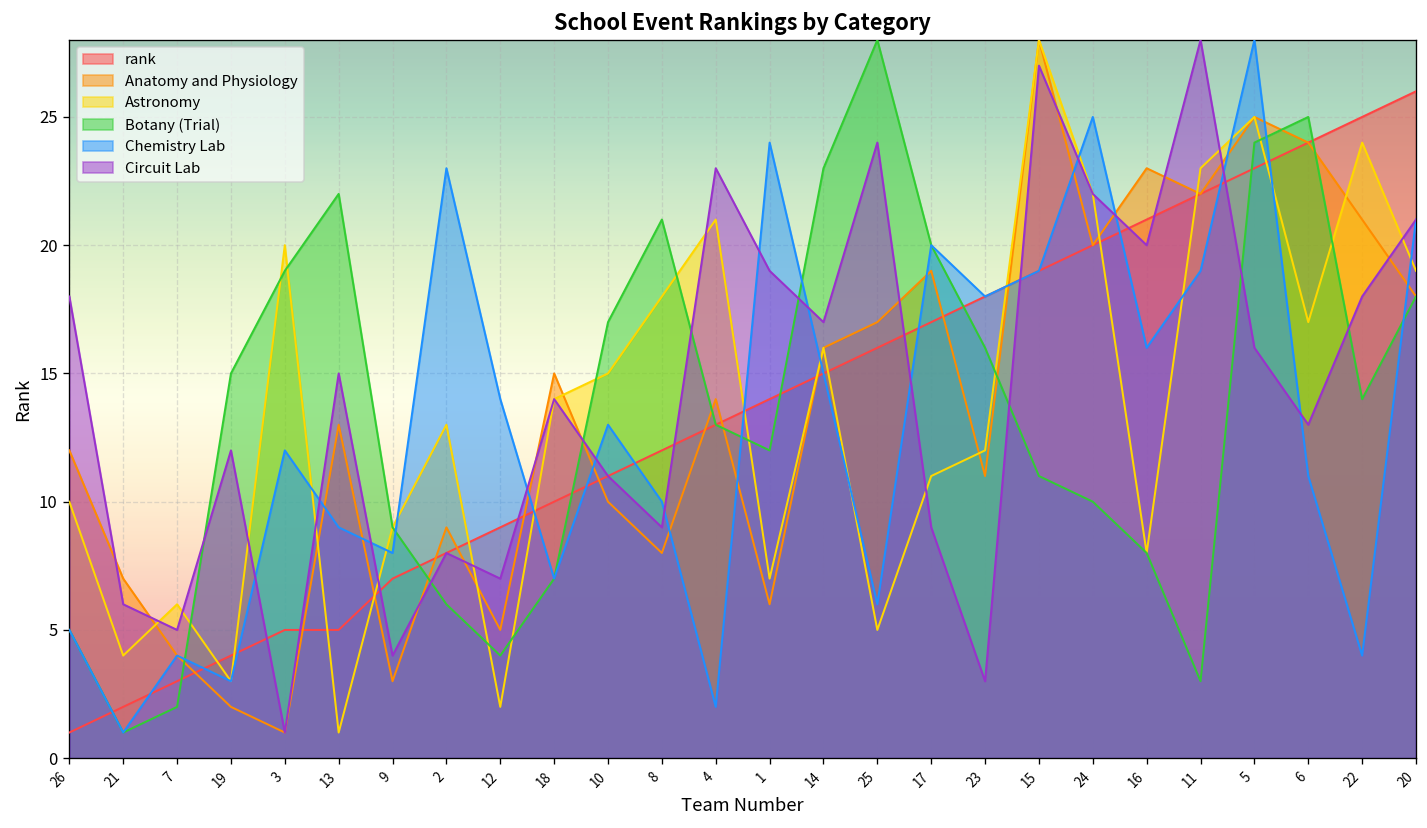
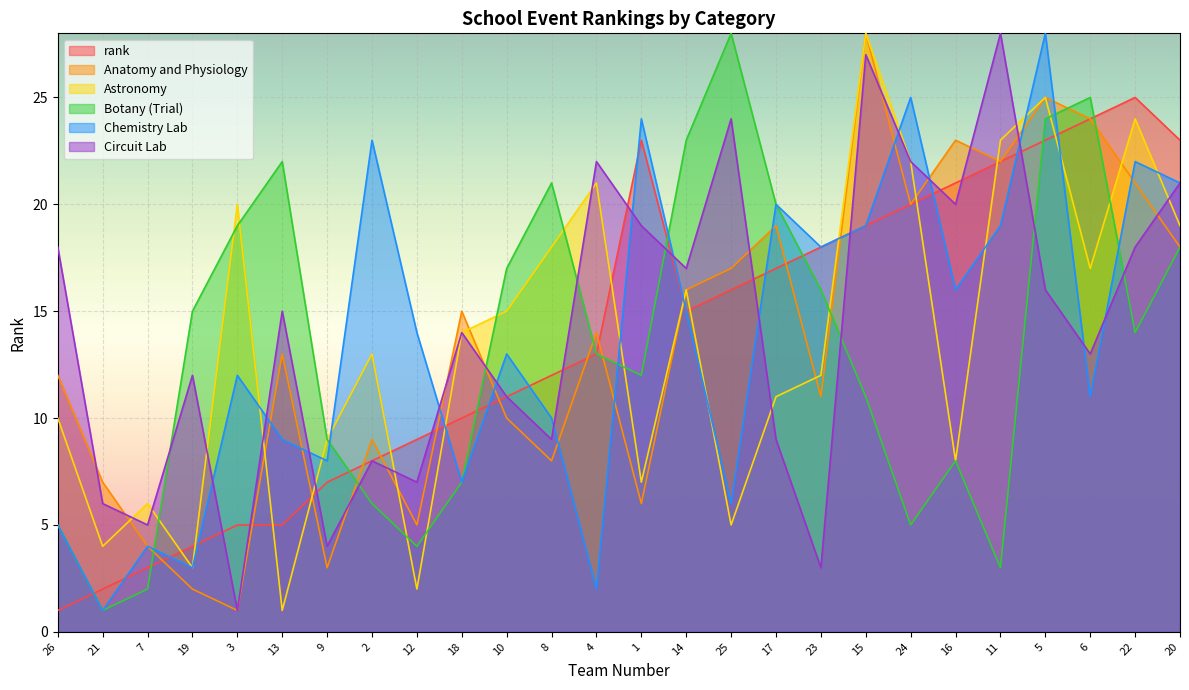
  {
    "rank": {
      "26": 1,
      "21": 2,
      "7": 3,
      "19": 4,
      "3": 5,
      "13": 5,
      "9": 7,
      "12": 9,
      "18": 10,
      "8": 12,
-     "1": 14,
+     "1": 23,
      "25": 16,
      "17": 17,
      "16": 21,
      "5": 23,
      "22": 25,
-     "20": 26
+     "20": 23
    },
    "Botany (Trial)": {
      "7": 2,
      "19": 15,
      "3": 19,
      "13": 22,
      "2": 6,
      "12": 4,
      "10": 17,
      "8": 21,
      "1": 12,
      "14": 23,
      "25": 28,
      "23": 16,
      "15": 11,
-     "24": 10,
+     "24": 5,
      "11": 3,
      "5": 24,
      "6": 25,
      "22": 14
    },
    "Chemistry Lab": {
      "3": 12,
      "13": 9,
      "9": 8,
      "2": 23,
      "12": 14,
      "10": 13,
      "8": 10,
      "4": 2,
      "1": 24,
      "25": 6,
      "24": 25,
      "16": 16,
      "11": 19,
      "5": 28,
      "6": 11,
-     "22": 4
+     "22": 22
    },
    "Circuit Lab": {
      "26": 18,
      "21": 6,
      "7": 5,
      "19": 12,
      "13": 15,
      "9": 4,
      "12": 7,
      "8": 9,
-     "4": 23,
+     "4": 22,
      "1": 19,
      "14": 17,
      "25": 24,
      "17": 9,
      "23": 3,
      "15": 27,
      "16": 20,
      "11": 28,
      "5": 16,
      "6": 13,
      "22": 18
    }
  }
